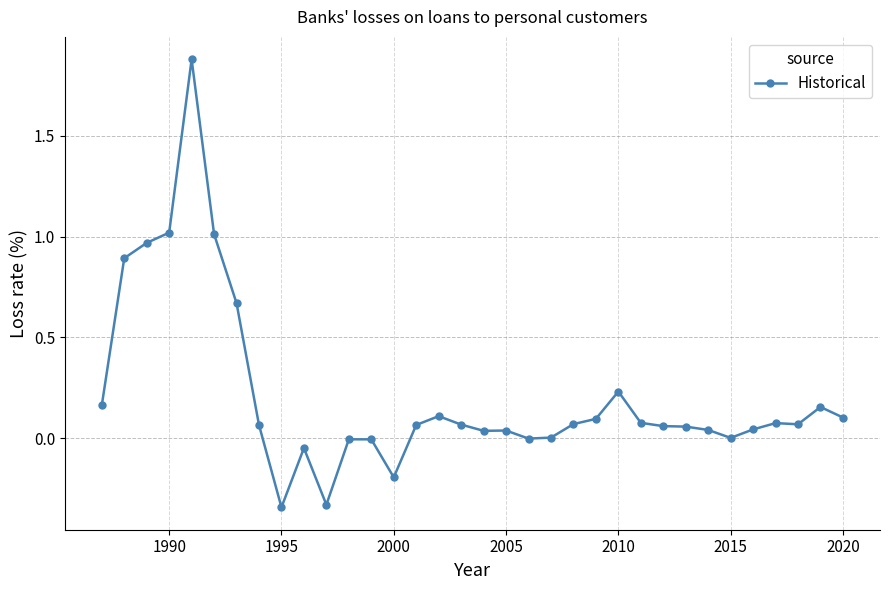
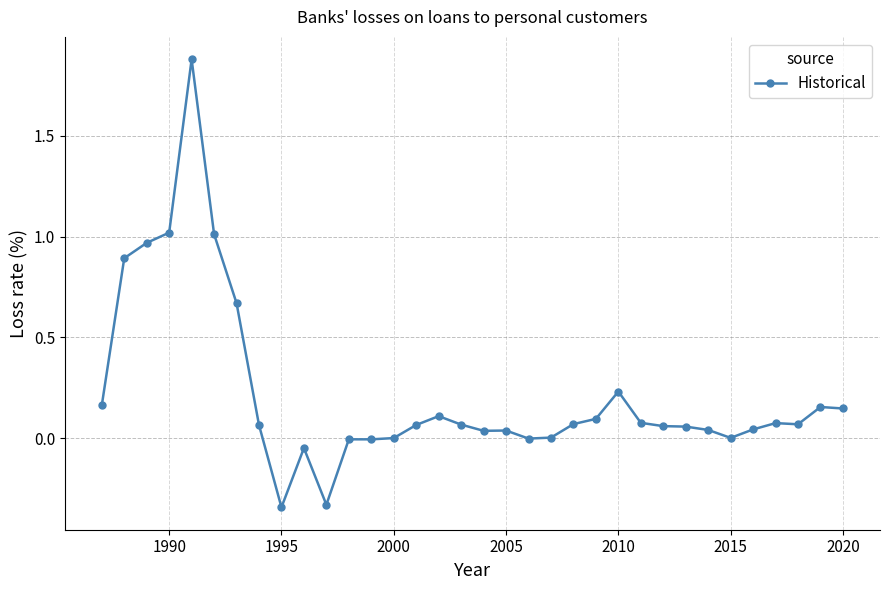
  {
    "1990": 1.02,
    "1995": -0.34,
-   "2000": -0.20,
+   "2000": 0.00,
    "2005": 0.04,
    "2010": 0.23,
    "2015": 0.00,
-   "2020": 0.10
+   "2020": 0.15
  }
